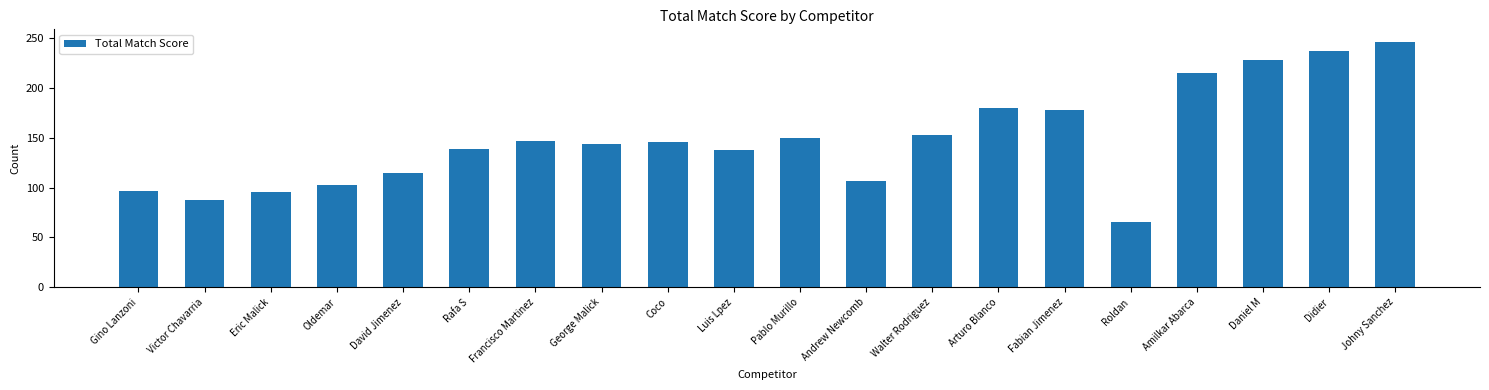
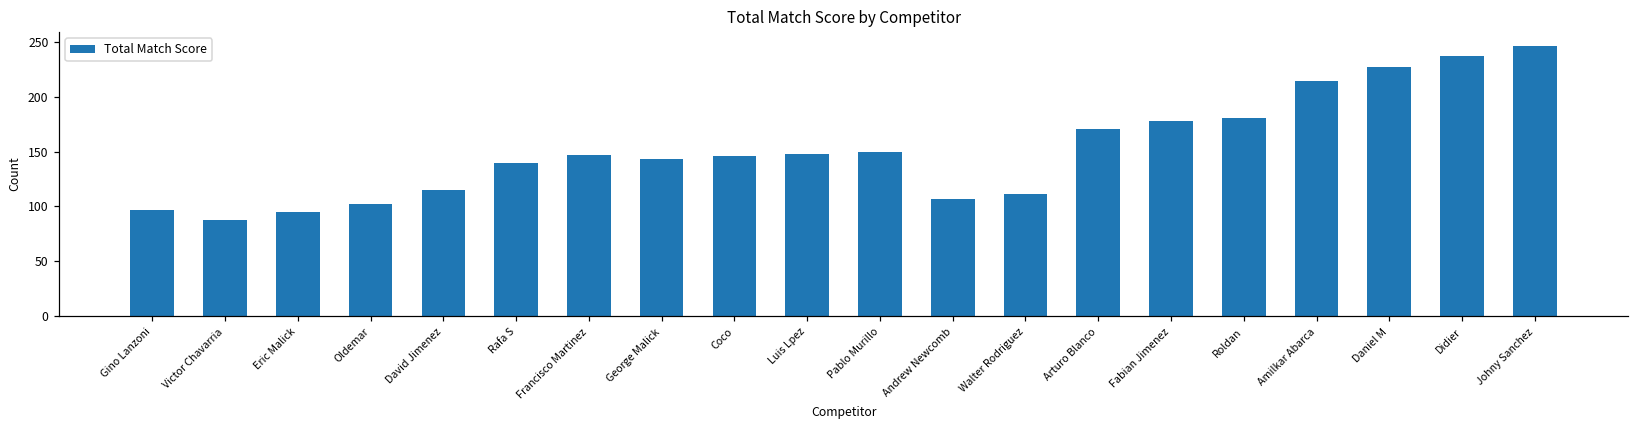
  {
    "Gino Lanzoni": 100,
    "Victor Chavarria": 90,
    "Eric Malick": 100,
    "Oldemar": 100,
    "David Jimenez": 110,
    "Rafa S": 140,
    "Francisco Martinez": 150,
    "George Malick": 140,
    "Coco": 150,
-   "Luis Lpez": 140,
+   "Luis Lpez": 150,
    "Pablo Murillo": 150,
    "Andrew Newcomb": 110,
-   "Walter Rodriguez": 150,
-   "Arturo Blanco": 180,
+   "Walter Rodriguez": 110,
+   "Arturo Blanco": 170,
    "Fabian Jimenez": 180,
-   "Roldan": 70,
+   "Roldan": 180,
    "Amilkar Abarca": 210,
    "Daniel M": 230,
    "Didier": 240,
    "Johny Sanchez": 250
  }
